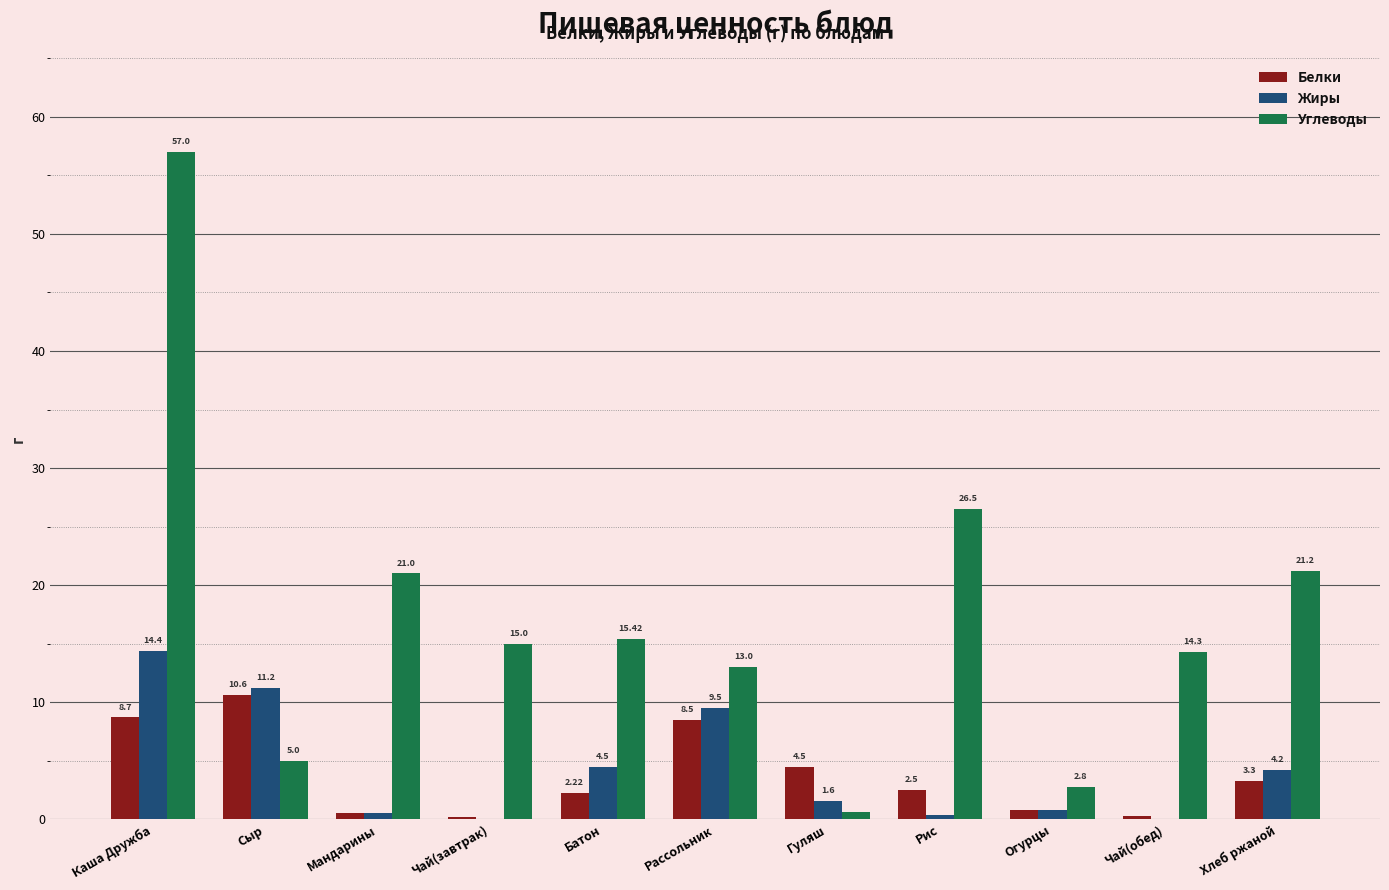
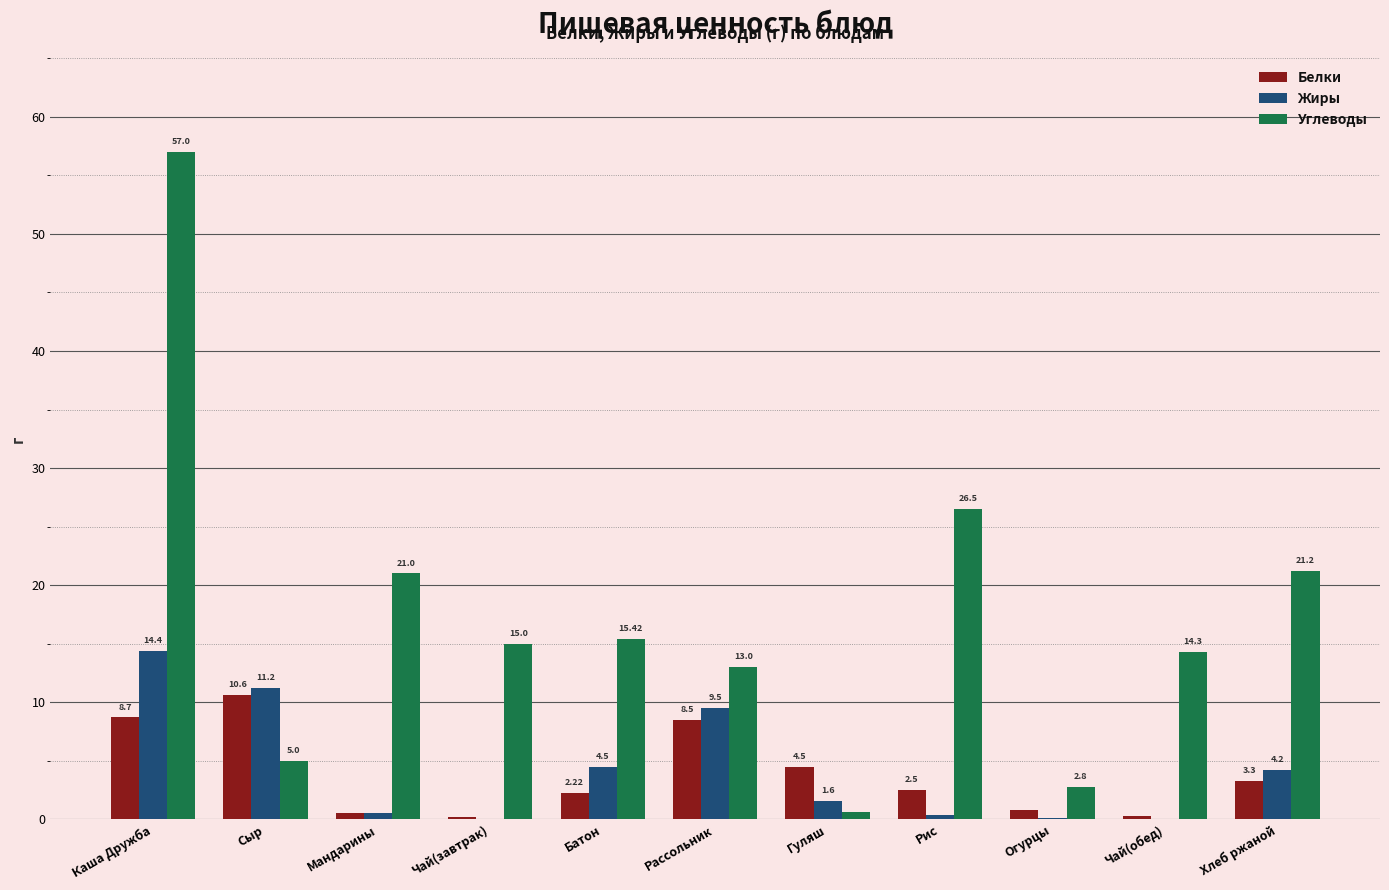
  {
    "Белки": {
      "Каша Дружба": 8.7,
      "Сыр": 10.6,
      "Батон": 2.22,
      "Рассольник": 8.5,
      "Гуляш": 4.5,
      "Рис": 2.5,
      "Хлеб ржаной": 3.3
    },
    "Жиры": {
      "Мандарины": 0.5,
      "Чай(завтрак)": 0.0,
      "Рис": 0.4,
-     "Огурцы": 0.8,
+     "Огурцы": 0.1,
      "Чай(обед)": 0.0
    },
    "Углеводы": {
      "Каша Дружба": 57.0,
      "Сыр": 5.0,
      "Мандарины": 21.0,
      "Чай(завтрак)": 15.0,
      "Батон": 15.42,
      "Рассольник": 13.0,
      "Рис": 26.5,
      "Огурцы": 2.8,
      "Чай(обед)": 14.3,
      "Хлеб ржаной": 21.2
    }
  }
